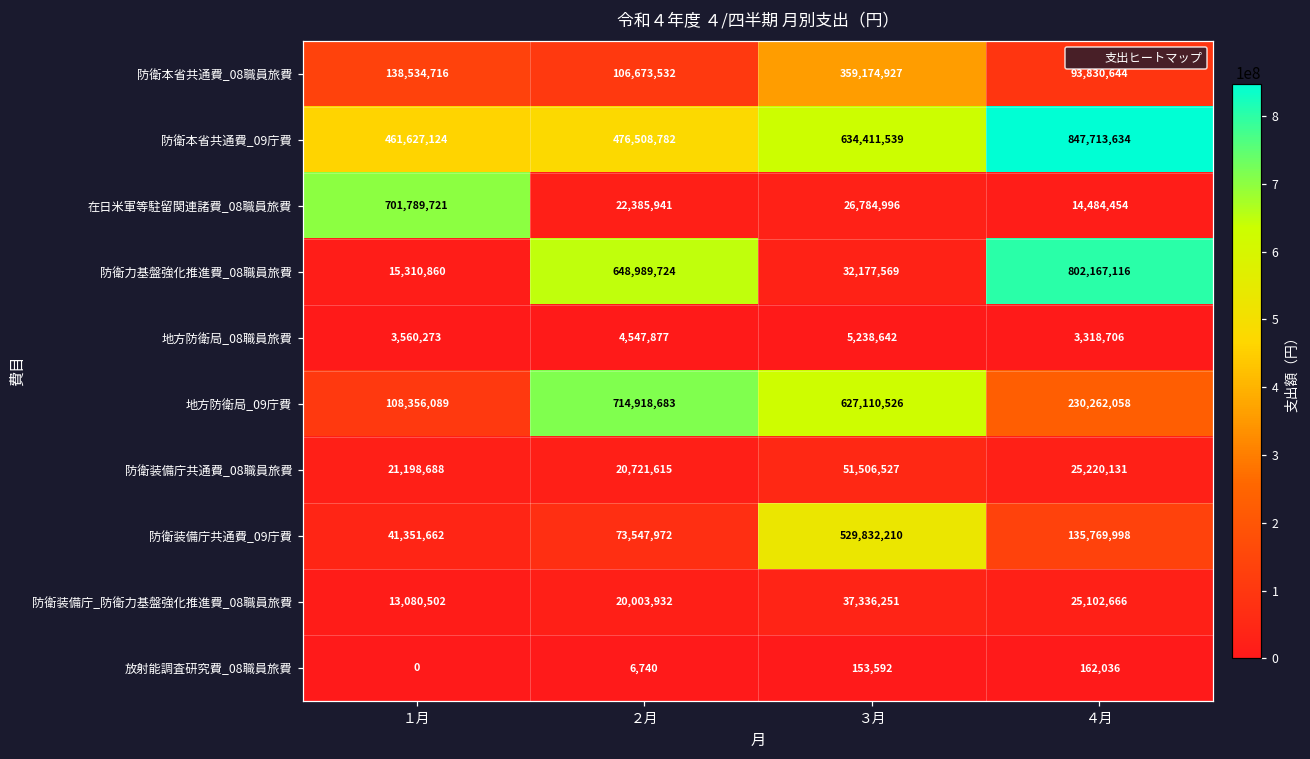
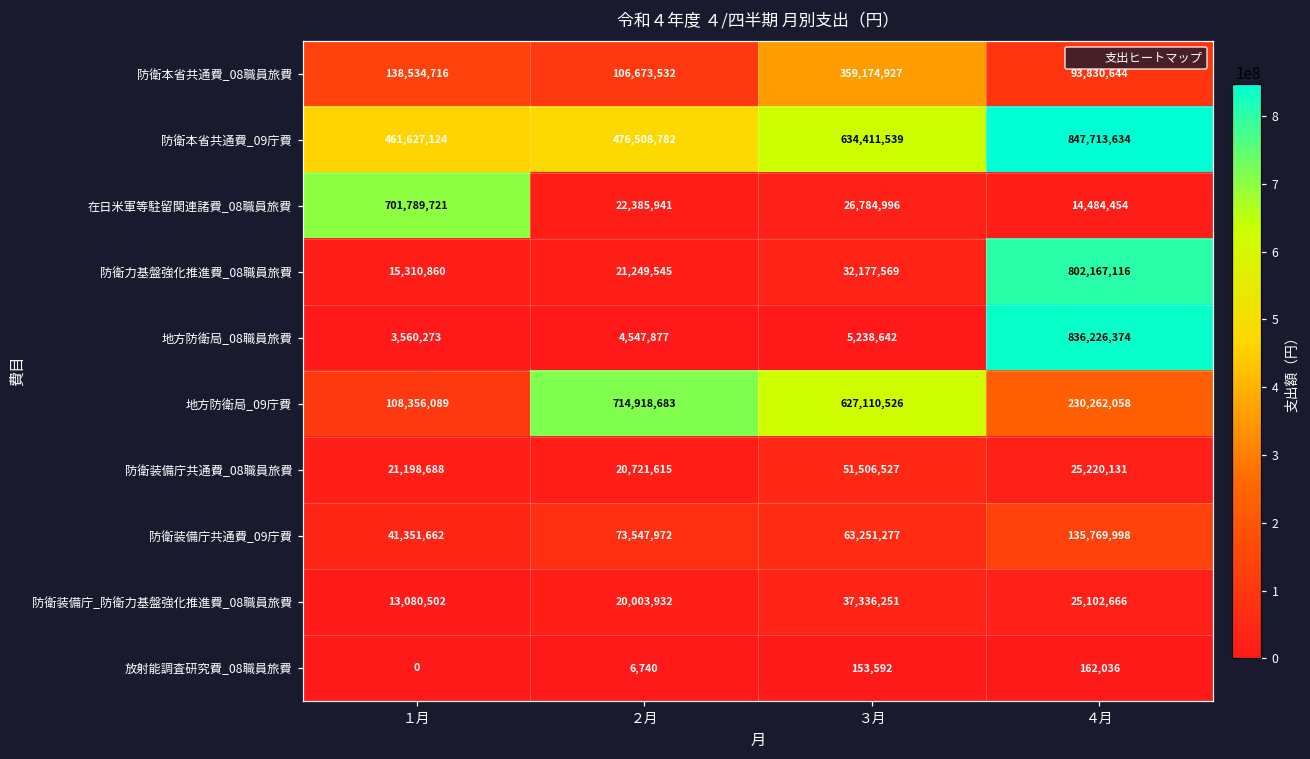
  {
    "防衛本省共通費_08職員旅費": {
      "１月": "138,534,716",
      "２月": "106,673,532",
      "３月": "359,174,927",
      "４月": "93,830,644"
    },
    "防衛本省共通費_09庁費": {
      "１月": "461,627,124",
      "２月": "476,508,782",
      "３月": "634,411,539",
      "４月": "847,713,634"
    },
    "在日米軍等駐留関連諸費_08職員旅費": {
      "１月": "701,789,721",
      "２月": "22,385,941",
      "３月": "26,784,996",
      "４月": "14,484,454"
    },
    "防衛力基盤強化推進費_08職員旅費": {
      "１月": "15,310,860",
-     "２月": "648,989,724",
+     "２月": "21,249,545",
      "３月": "32,177,569",
      "４月": "802,167,116"
    },
    "地方防衛局_08職員旅費": {
      "１月": "3,560,273",
      "２月": "4,547,877",
      "３月": "5,238,642",
-     "４月": "3,318,706"
+     "４月": "836,226,374"
    },
    "地方防衛局_09庁費": {
      "１月": "108,356,089",
      "２月": "714,918,683",
      "３月": "627,110,526",
      "４月": "230,262,058"
    },
    "防衛装備庁共通費_08職員旅費": {
      "１月": "21,198,688",
      "２月": "20,721,615",
      "３月": "51,506,527",
      "４月": "25,220,131"
    },
    "防衛装備庁共通費_09庁費": {
      "１月": "41,351,662",
      "２月": "73,547,972",
-     "３月": "529,832,210",
+     "３月": "63,251,277",
      "４月": "135,769,998"
    },
    "防衛装備庁_防衛力基盤強化推進費_08職員旅費": {
      "１月": "13,080,502",
      "２月": "20,003,932",
      "３月": "37,336,251",
      "４月": "25,102,666"
    },
    "放射能調査研究費_08職員旅費": {
      "１月": "0",
      "２月": "6,740",
      "３月": "153,592",
      "４月": "162,036"
    }
  }
